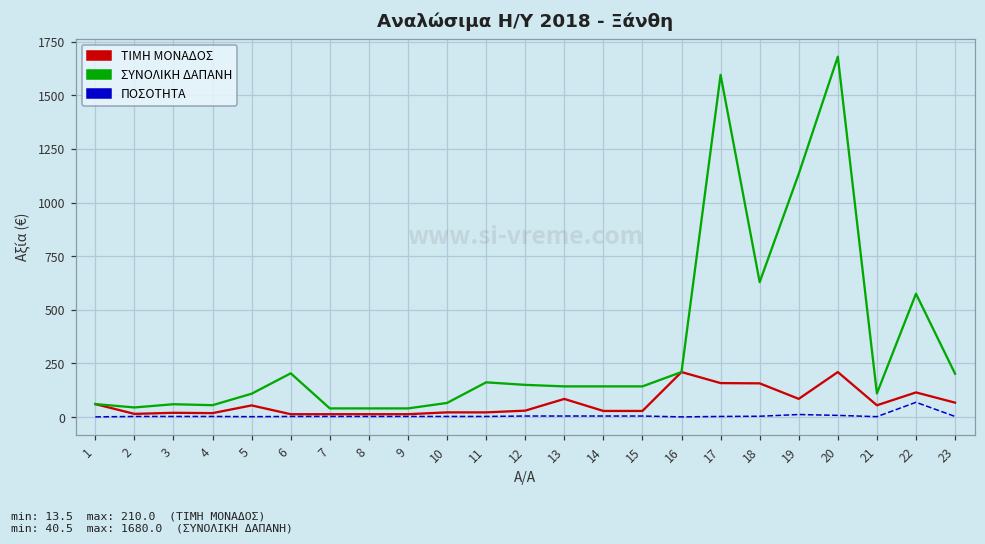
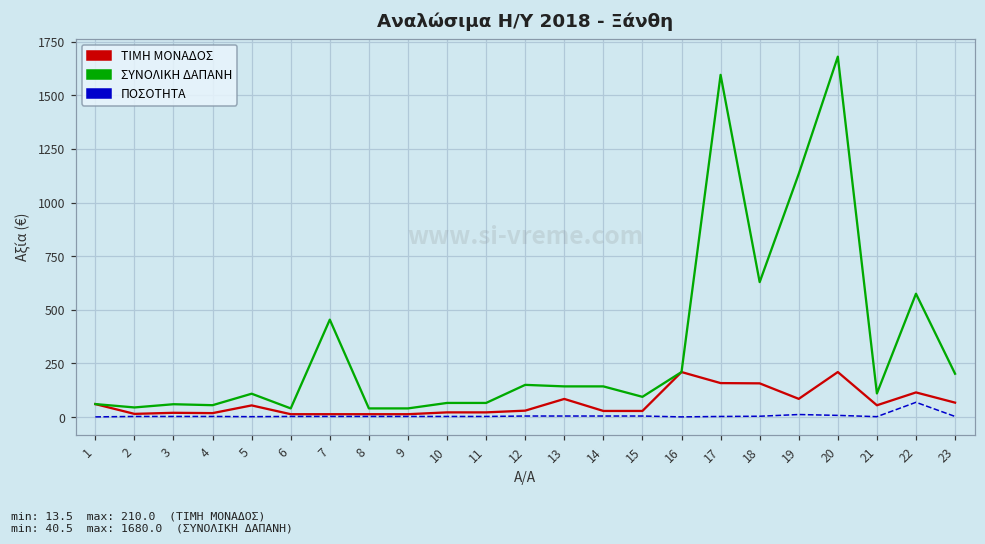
  {
    "ΤΙΜΗ ΜΟΝΑΔΟΣ": {
      "3": 20,
      "4": 20,
      "5": 50,
      "10": 20,
      "11": 20,
      "12": 30,
      "13": 80,
      "14": 30,
      "15": 30,
      "17": 160,
      "18": 160,
      "19": 90,
      "20": 210,
      "21": 60,
      "22": 120,
      "23": 70
    },
    "ΣΥΝΟΛΙΚΗ ΔΑΠΑΝΗ": {
      "2": 50,
      "3": 60,
      "4": 60,
      "5": 110,
-     "6": 200,
-     "7": 40,
+     "6": 40,
+     "7": 450,
      "8": 40,
      "9": 40,
      "10": 70,
-     "11": 160,
+     "11": 70,
      "12": 150,
      "13": 140,
      "14": 140,
-     "15": 140,
+     "15": 90,
      "17": 1600,
      "18": 630,
      "19": 1130,
      "20": 1680,
      "21": 110,
      "22": 580,
      "23": 200
    },
    "ΠΟΣΟΤΗΤΑ": {
      "1": 0,
      "3": 0,
      "4": 0,
      "5": 0,
      "10": 0,
      "11": 0,
      "12": 10,
      "13": 10,
      "14": 10,
      "15": 10,
      "16": 0,
      "17": 0,
      "18": 0,
      "19": 10,
      "20": 10,
      "21": 0,
      "22": 70,
      "23": 0
    }
  }
